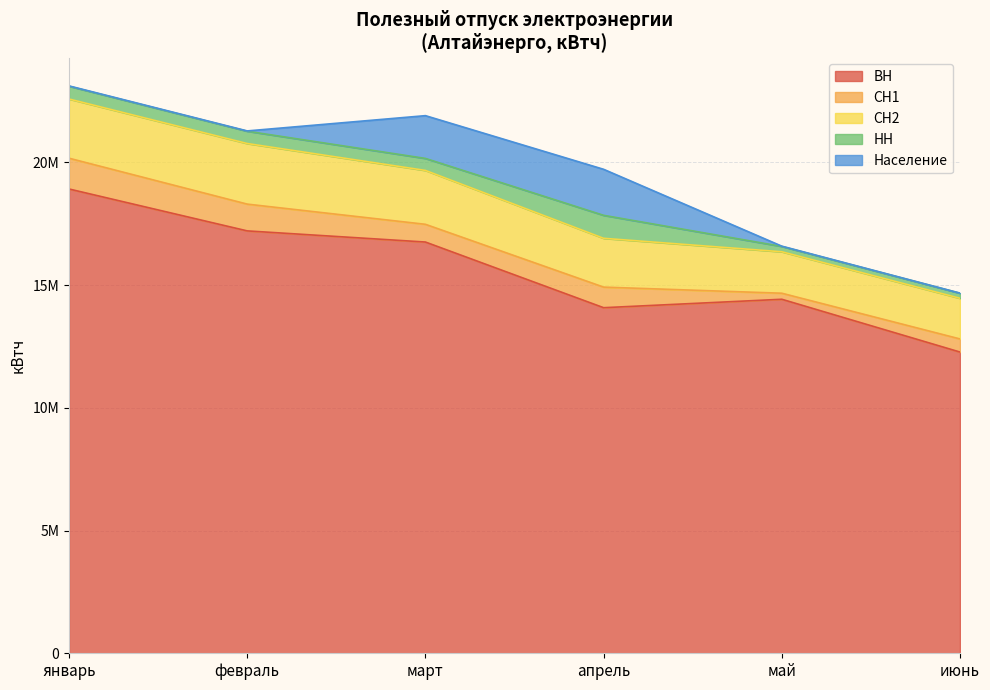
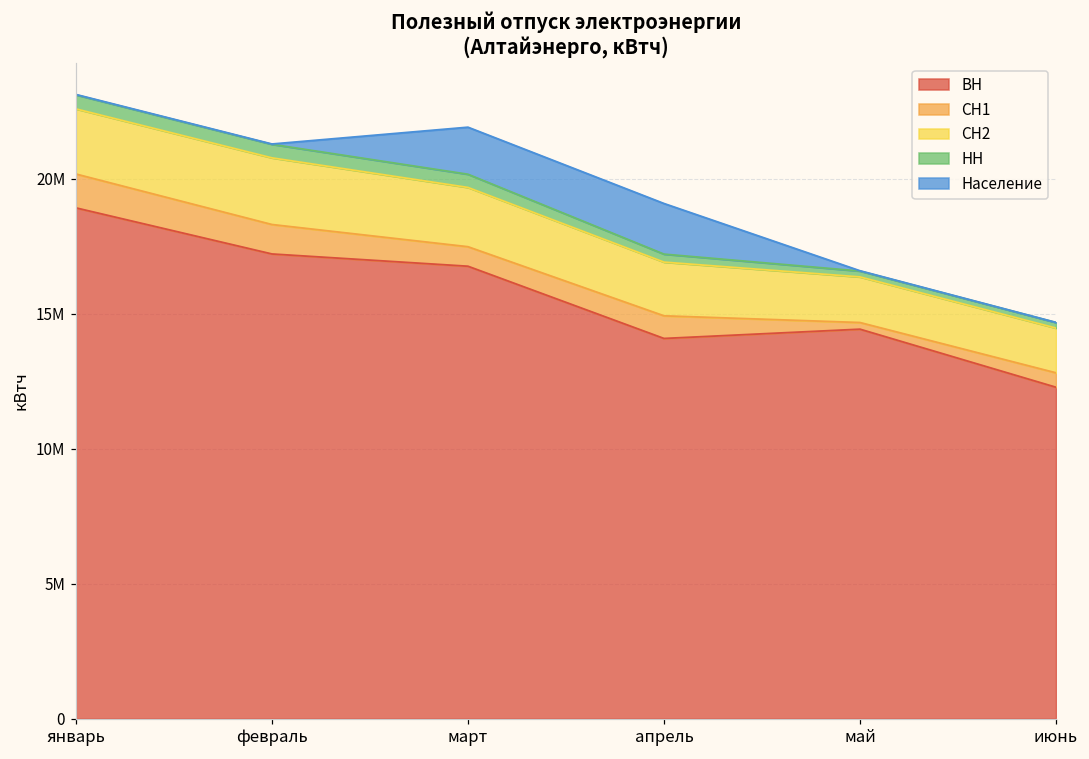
  {
    "ВН": {
      "январь": 18900000,
      "февраль": 17200000,
      "март": 16800000,
      "апрель": 14100000,
      "май": 14400000,
      "июнь": 12300000
    },
    "НН": {
      "март": 500000,
-     "апрель": 900000
+     "апрель": 300000
    },
    "Население": {
      "март": 1700000,
      "апрель": 1900000
    }
  }
